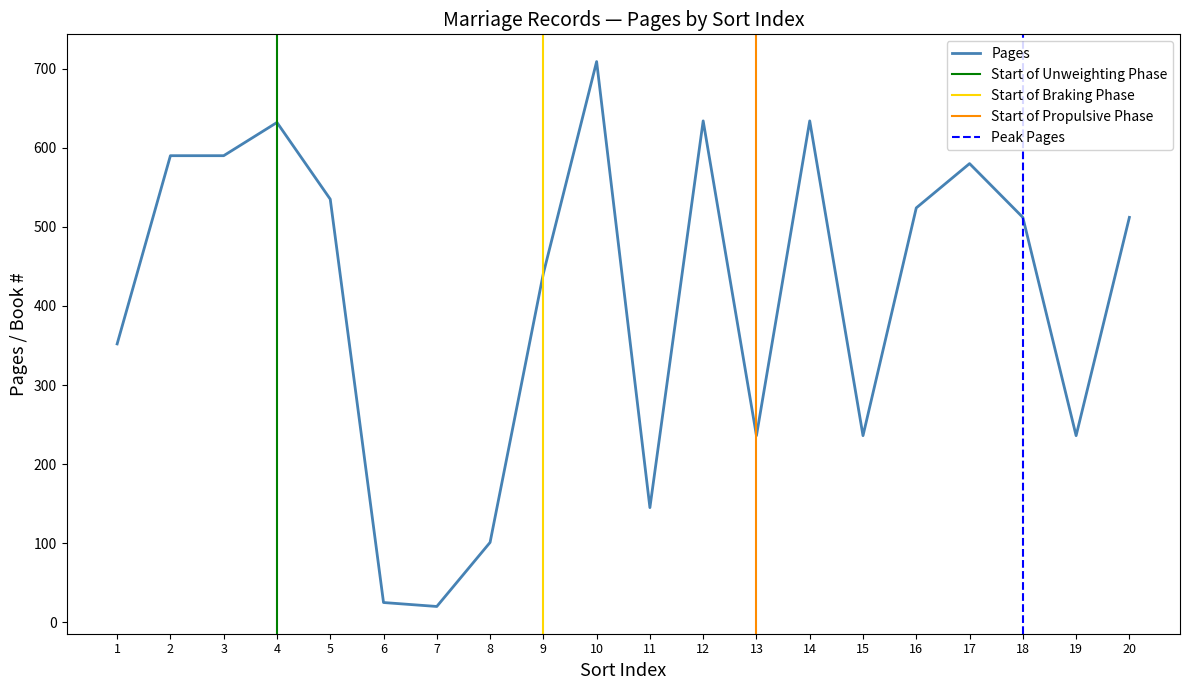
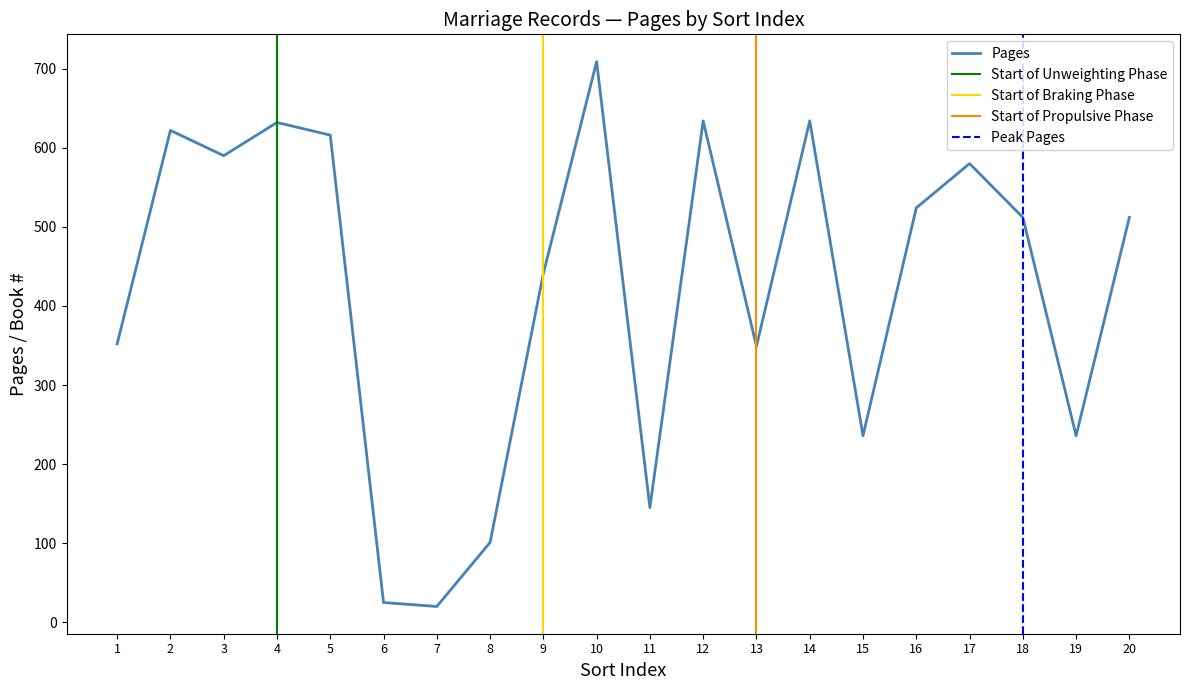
  {
    "1": 350,
-   "2": 590,
+   "2": 620,
    "3": 590,
    "4": 630,
-   "5": 540,
+   "5": 620,
    "6": 30,
    "7": 20,
    "8": 100,
    "9": 440,
    "10": 710,
    "11": 150,
    "12": 630,
-   "13": 240,
+   "13": 350,
    "14": 630,
    "15": 240,
    "16": 520,
    "17": 580,
    "18": 510,
    "19": 240,
    "20": 510
  }
